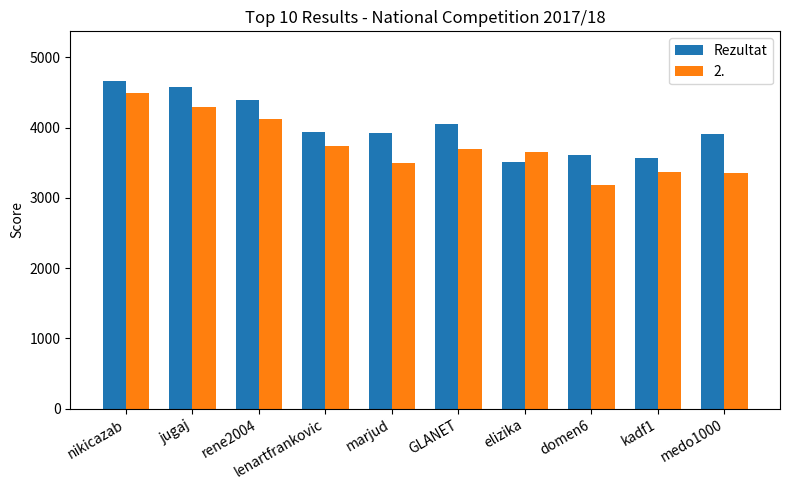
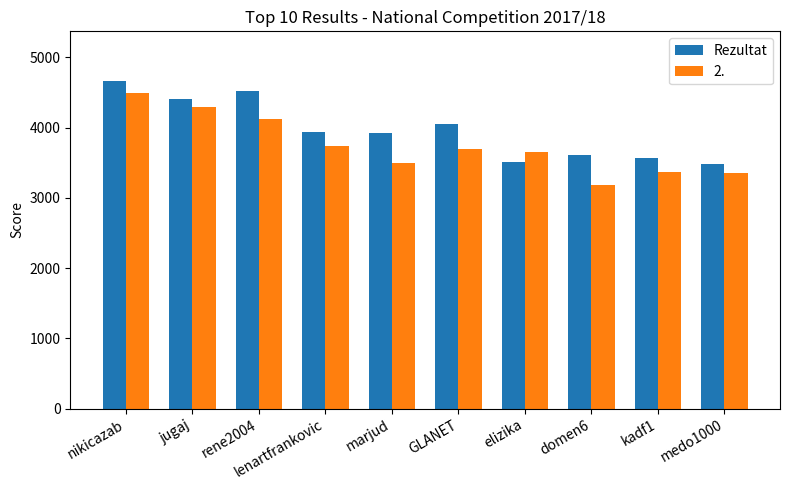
  {
    "Rezultat": {
      "nikicazab": 4700,
-     "jugaj": 4600,
-     "rene2004": 4400,
+     "jugaj": 4400,
+     "rene2004": 4500,
      "lenartfrankovic": 3900,
      "marjud": 3900,
      "GLANET": 4000,
      "elizika": 3500,
      "domen6": 3600,
      "kadf1": 3600,
-     "medo1000": 3900
+     "medo1000": 3500
    },
    "2.": {
      "nikicazab": 4500,
      "jugaj": 4300,
      "rene2004": 4100,
      "lenartfrankovic": 3700,
      "marjud": 3500,
      "GLANET": 3700,
      "elizika": 3600,
      "domen6": 3200,
      "kadf1": 3400,
      "medo1000": 3400
    }
  }
